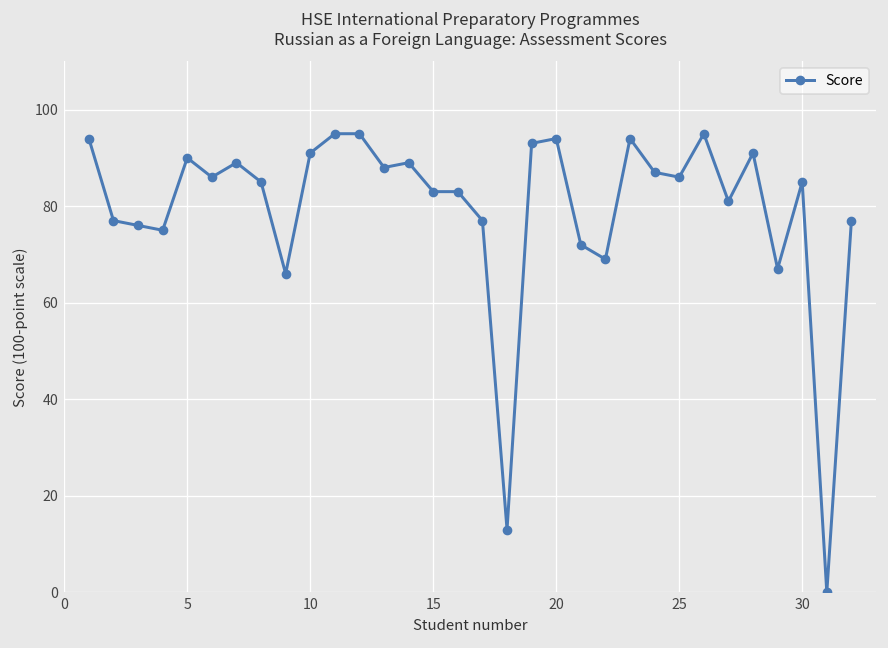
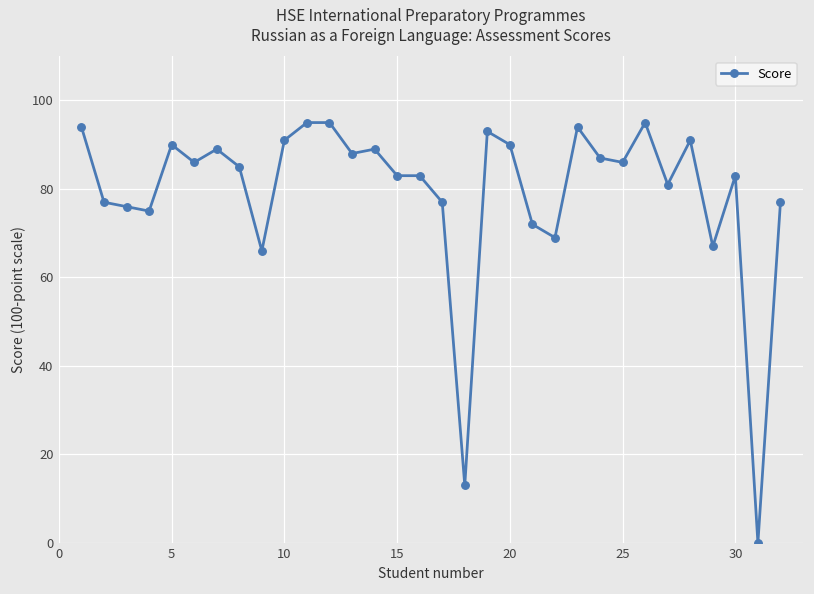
  {
    "5": 90,
    "10": 91,
    "15": 83,
-   "20": 94,
+   "20": 90,
    "25": 86,
-   "30": 85
+   "30": 83
  }
